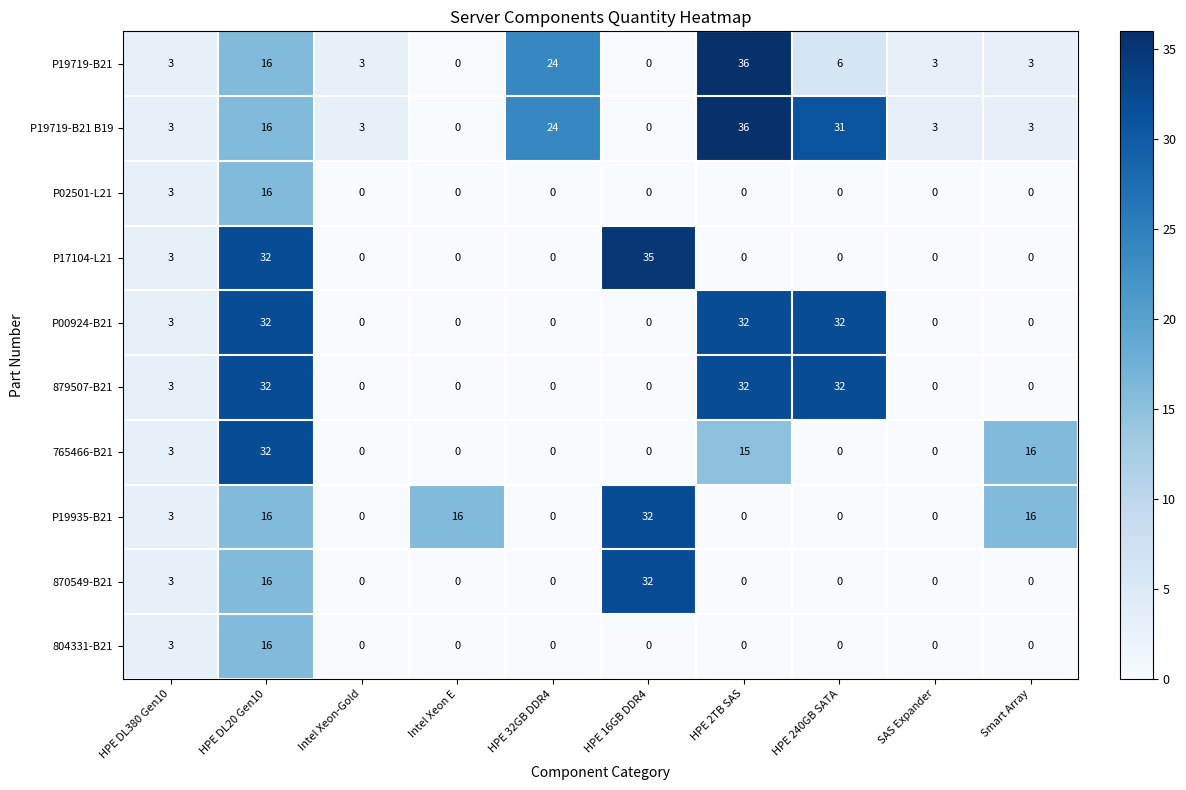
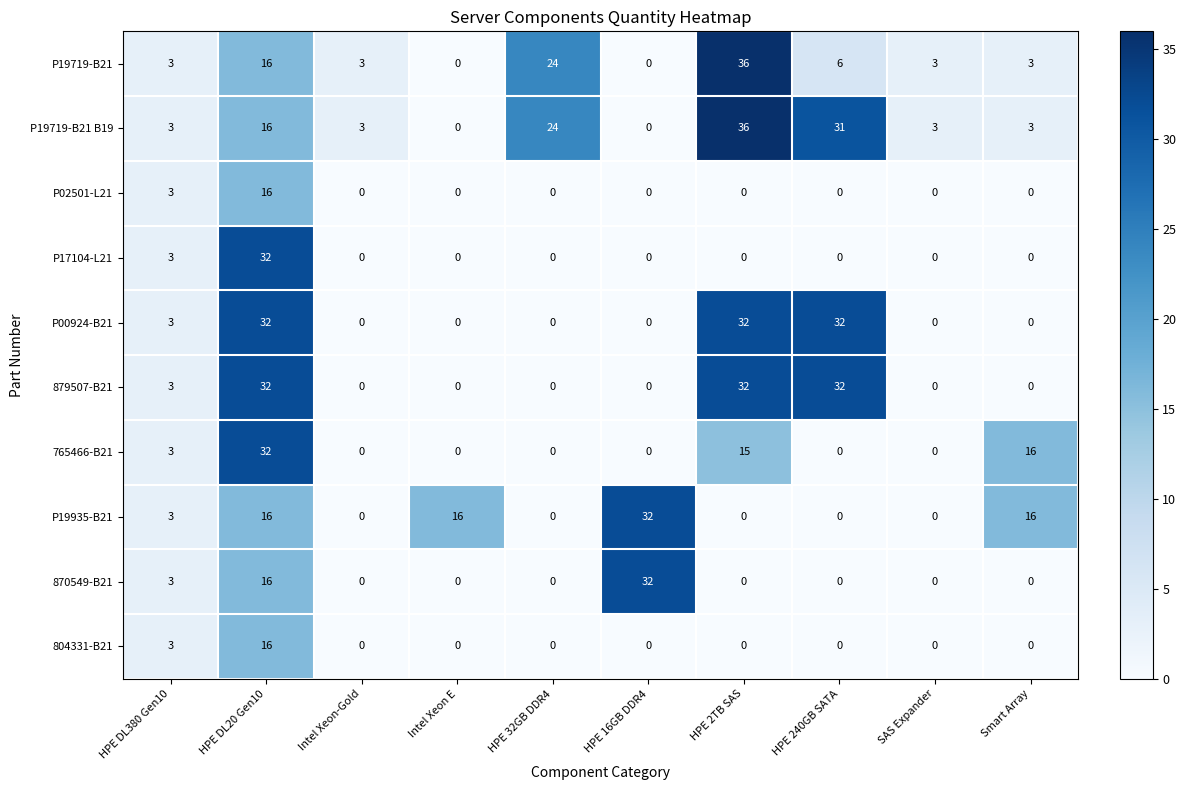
  {
    "P19719-B21": {
      "HPE DL380 Gen10": 3,
      "HPE DL20 Gen10": 16,
      "Intel Xeon-Gold": 3,
      "Intel Xeon E": 0,
      "HPE 32GB DDR4": 24,
      "HPE 16GB DDR4": 0,
      "HPE 2TB SAS": 36,
      "HPE 240GB SATA": 6,
      "SAS Expander": 3,
      "Smart Array": 3
    },
    "P19719-B21 B19": {
      "HPE DL380 Gen10": 3,
      "HPE DL20 Gen10": 16,
      "Intel Xeon-Gold": 3,
      "Intel Xeon E": 0,
      "HPE 32GB DDR4": 24,
      "HPE 16GB DDR4": 0,
      "HPE 2TB SAS": 36,
      "HPE 240GB SATA": 31,
      "SAS Expander": 3,
      "Smart Array": 3
    },
    "P02501-L21": {
      "HPE DL380 Gen10": 3,
      "HPE DL20 Gen10": 16,
      "Intel Xeon-Gold": 0,
      "Intel Xeon E": 0,
      "HPE 32GB DDR4": 0,
      "HPE 16GB DDR4": 0,
      "HPE 2TB SAS": 0,
      "HPE 240GB SATA": 0,
      "SAS Expander": 0,
      "Smart Array": 0
    },
    "P17104-L21": {
      "HPE DL380 Gen10": 3,
      "HPE DL20 Gen10": 32,
      "Intel Xeon-Gold": 0,
      "Intel Xeon E": 0,
      "HPE 32GB DDR4": 0,
-     "HPE 16GB DDR4": 35,
+     "HPE 16GB DDR4": 0,
      "HPE 2TB SAS": 0,
      "HPE 240GB SATA": 0,
      "SAS Expander": 0,
      "Smart Array": 0
    },
    "P00924-B21": {
      "HPE DL380 Gen10": 3,
      "HPE DL20 Gen10": 32,
      "Intel Xeon-Gold": 0,
      "Intel Xeon E": 0,
      "HPE 32GB DDR4": 0,
      "HPE 16GB DDR4": 0,
      "HPE 2TB SAS": 32,
      "HPE 240GB SATA": 32,
      "SAS Expander": 0,
      "Smart Array": 0
    },
    "879507-B21": {
      "HPE DL380 Gen10": 3,
      "HPE DL20 Gen10": 32,
      "Intel Xeon-Gold": 0,
      "Intel Xeon E": 0,
      "HPE 32GB DDR4": 0,
      "HPE 16GB DDR4": 0,
      "HPE 2TB SAS": 32,
      "HPE 240GB SATA": 32,
      "SAS Expander": 0,
      "Smart Array": 0
    },
    "765466-B21": {
      "HPE DL380 Gen10": 3,
      "HPE DL20 Gen10": 32,
      "Intel Xeon-Gold": 0,
      "Intel Xeon E": 0,
      "HPE 32GB DDR4": 0,
      "HPE 16GB DDR4": 0,
      "HPE 2TB SAS": 15,
      "HPE 240GB SATA": 0,
      "SAS Expander": 0,
      "Smart Array": 16
    },
    "P19935-B21": {
      "HPE DL380 Gen10": 3,
      "HPE DL20 Gen10": 16,
      "Intel Xeon-Gold": 0,
      "Intel Xeon E": 16,
      "HPE 32GB DDR4": 0,
      "HPE 16GB DDR4": 32,
      "HPE 2TB SAS": 0,
      "HPE 240GB SATA": 0,
      "SAS Expander": 0,
      "Smart Array": 16
    },
    "870549-B21": {
      "HPE DL380 Gen10": 3,
      "HPE DL20 Gen10": 16,
      "Intel Xeon-Gold": 0,
      "Intel Xeon E": 0,
      "HPE 32GB DDR4": 0,
      "HPE 16GB DDR4": 32,
      "HPE 2TB SAS": 0,
      "HPE 240GB SATA": 0,
      "SAS Expander": 0,
      "Smart Array": 0
    },
    "804331-B21": {
      "HPE DL380 Gen10": 3,
      "HPE DL20 Gen10": 16,
      "Intel Xeon-Gold": 0,
      "Intel Xeon E": 0,
      "HPE 32GB DDR4": 0,
      "HPE 16GB DDR4": 0,
      "HPE 2TB SAS": 0,
      "HPE 240GB SATA": 0,
      "SAS Expander": 0,
      "Smart Array": 0
    }
  }
